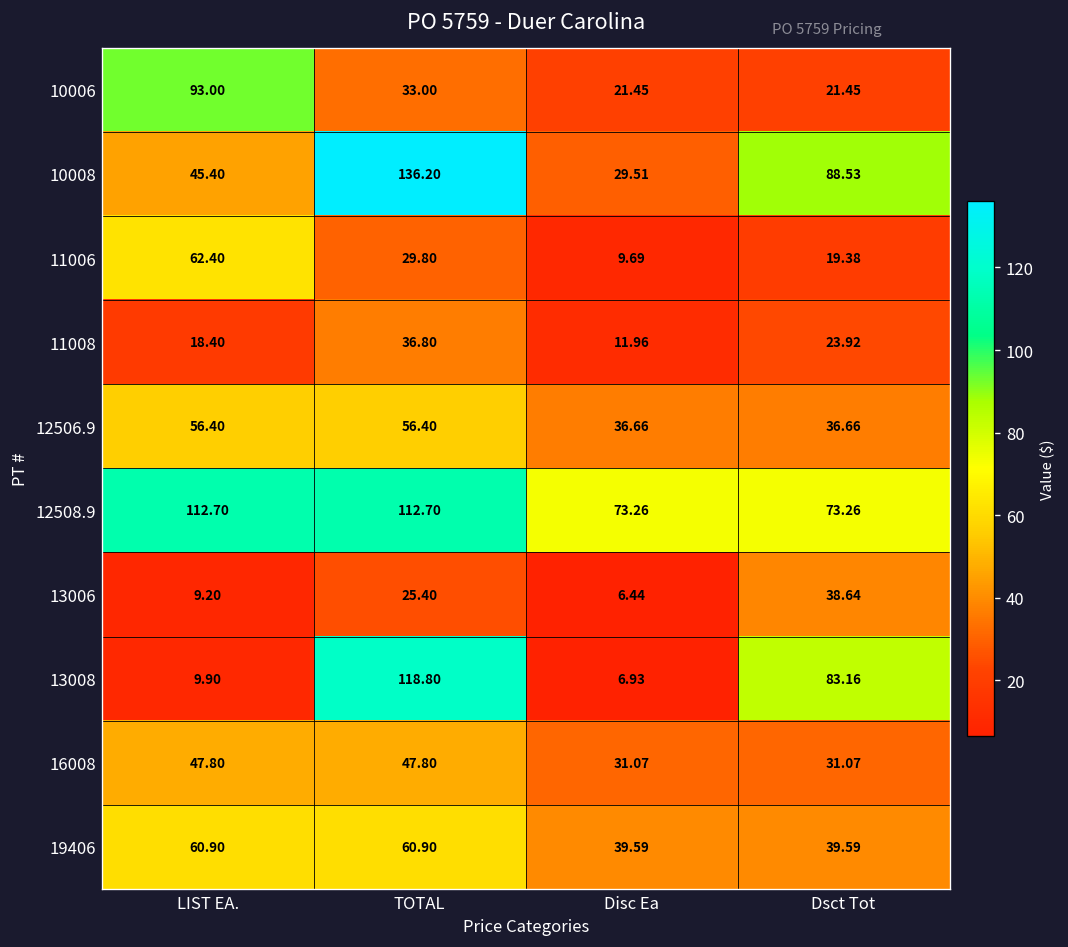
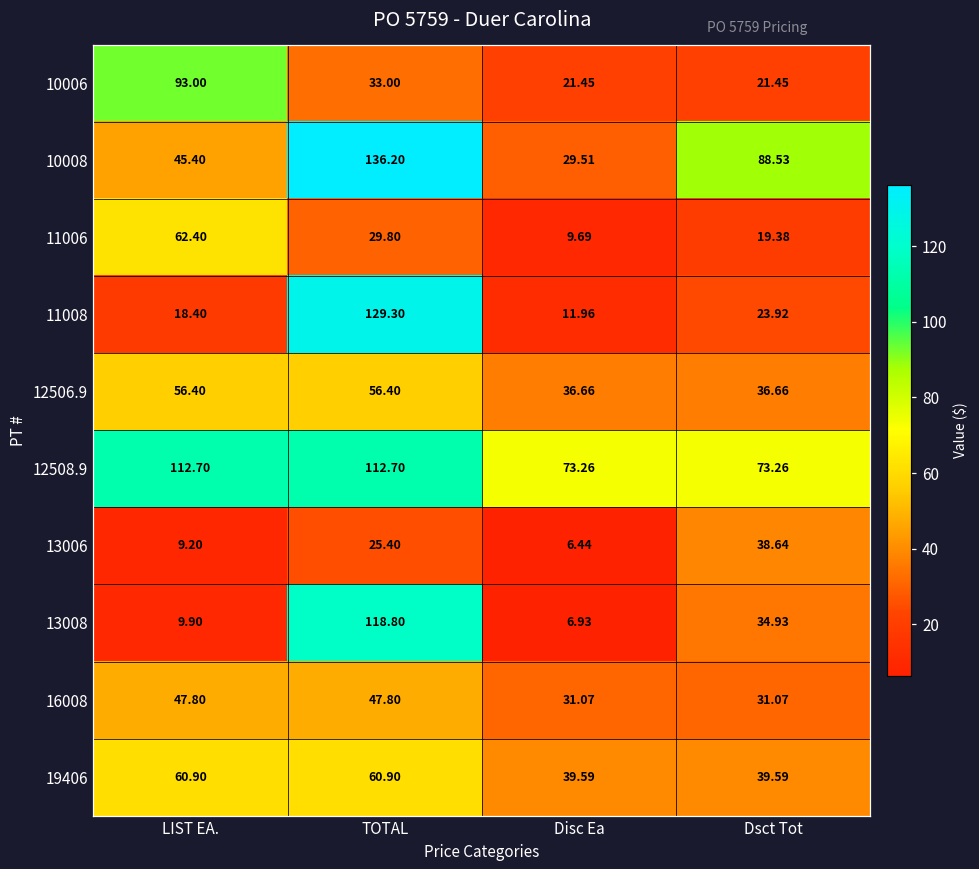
  {
    "10006": {
      "LIST EA.": 93.00,
      "TOTAL": 33.00,
      "Disc Ea": 21.45,
      "Dsct Tot": 21.45
    },
    "10008": {
      "LIST EA.": 45.40,
      "TOTAL": 136.20,
      "Disc Ea": 29.51,
      "Dsct Tot": 88.53
    },
    "11006": {
      "LIST EA.": 62.40,
      "TOTAL": 29.80,
      "Disc Ea": 9.69,
      "Dsct Tot": 19.38
    },
    "11008": {
      "LIST EA.": 18.40,
-     "TOTAL": 36.80,
+     "TOTAL": 129.30,
      "Disc Ea": 11.96,
      "Dsct Tot": 23.92
    },
    "12506.9": {
      "LIST EA.": 56.40,
      "TOTAL": 56.40,
      "Disc Ea": 36.66,
      "Dsct Tot": 36.66
    },
    "12508.9": {
      "LIST EA.": 112.70,
      "TOTAL": 112.70,
      "Disc Ea": 73.26,
      "Dsct Tot": 73.26
    },
    "13006": {
      "LIST EA.": 9.20,
      "TOTAL": 25.40,
      "Disc Ea": 6.44,
      "Dsct Tot": 38.64
    },
    "13008": {
      "LIST EA.": 9.90,
      "TOTAL": 118.80,
      "Disc Ea": 6.93,
-     "Dsct Tot": 83.16
+     "Dsct Tot": 34.93
    },
    "16008": {
      "LIST EA.": 47.80,
      "TOTAL": 47.80,
      "Disc Ea": 31.07,
      "Dsct Tot": 31.07
    },
    "19406": {
      "LIST EA.": 60.90,
      "TOTAL": 60.90,
      "Disc Ea": 39.59,
      "Dsct Tot": 39.59
    }
  }
